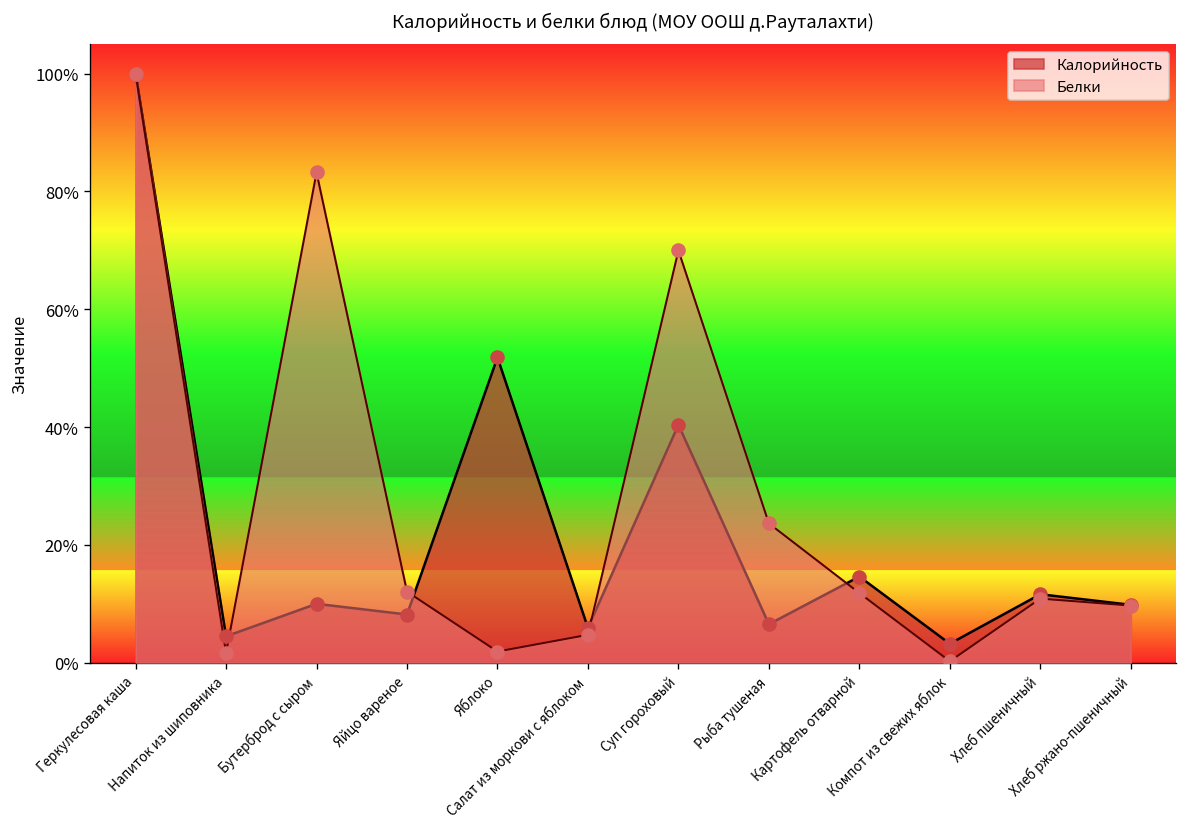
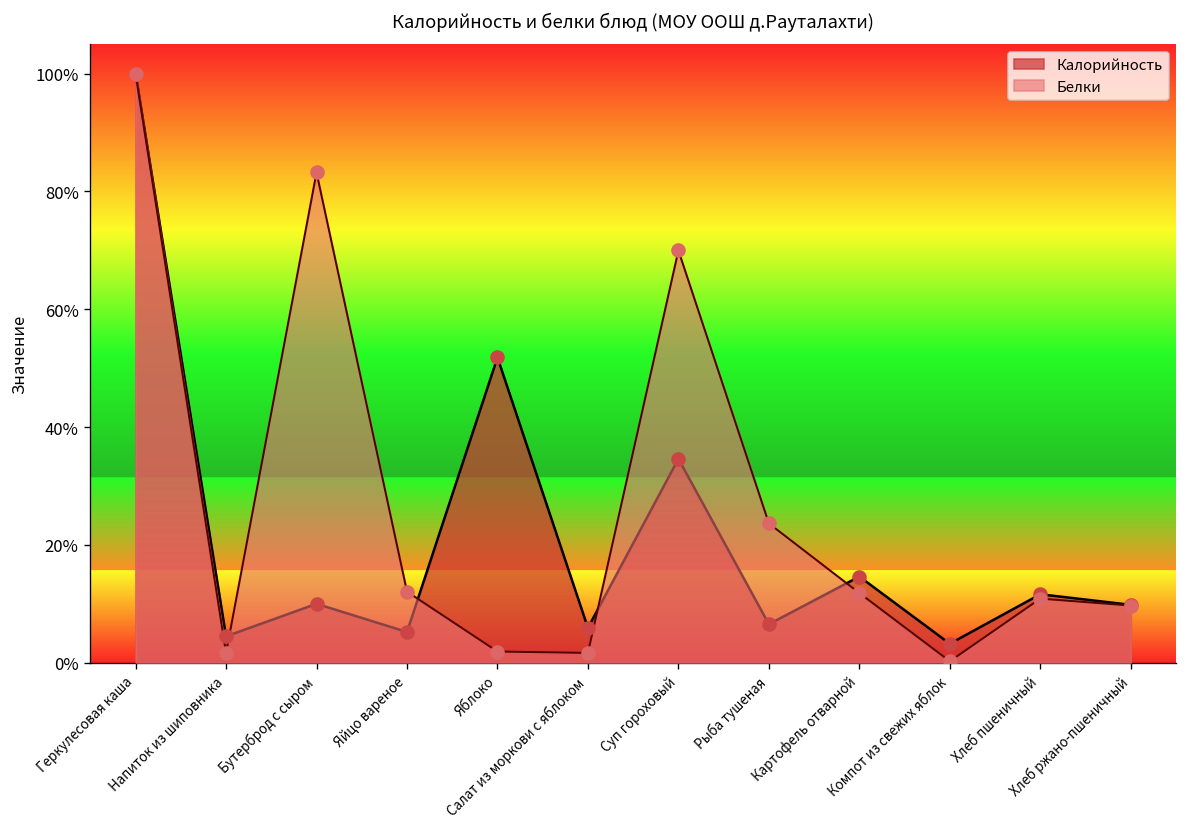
  {
    "Калорийность": {
      "Напиток из шиповника": "4%",
      "Бутерброд с сыром": "10%",
-     "Яйцо вареное": "8%",
+     "Яйцо вареное": "5%",
      "Яблоко": "52%",
      "Салат из моркови с яблоком": "6%",
-     "Суп гороховый": "40%",
+     "Суп гороховый": "35%",
      "Рыба тушеная": "7%",
      "Картофель отварной": "15%",
      "Компот из свежих яблок": "3%",
      "Хлеб пшеничный": "12%"
    },
    "Белки": {
      "Напиток из шиповника": "2%",
      "Бутерброд с сыром": "83%",
      "Яйцо вареное": "12%",
      "Яблоко": "2%",
-     "Салат из моркови с яблоком": "5%",
+     "Салат из моркови с яблоком": "2%",
      "Суп гороховый": "70%",
      "Рыба тушеная": "24%",
      "Картофель отварной": "12%",
      "Компот из свежих яблок": "0%",
      "Хлеб пшеничный": "11%"
    }
  }
